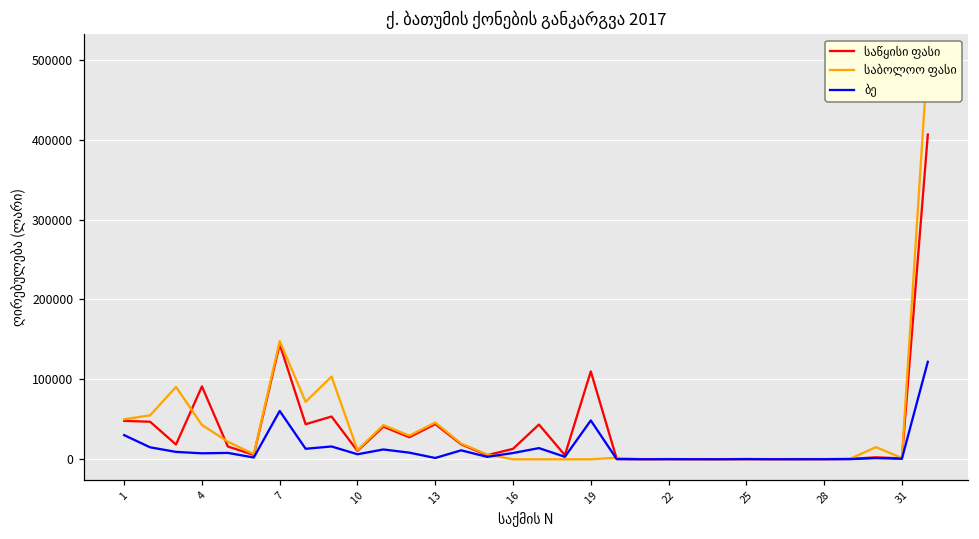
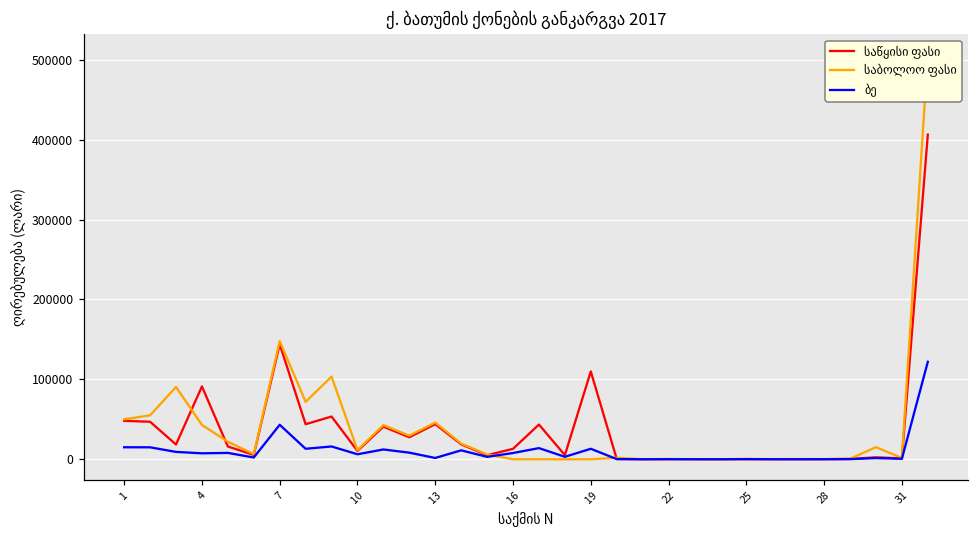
  {
    "საწყისი ფასი": {
      "4": 90000,
      "7": 140000,
      "16": 10000,
      "19": 110000
    },
    "საბოლოო ფასი": {
      "4": 40000,
      "7": 150000,
      "16": 0,
      "19": 0
    },
    "ბე": {
-     "1": 30000,
+     "1": 20000,
      "4": 10000,
-     "7": 60000,
+     "7": 40000,
      "10": 10000,
      "13": 0,
      "16": 10000,
-     "19": 50000
+     "19": 10000
    }
  }
